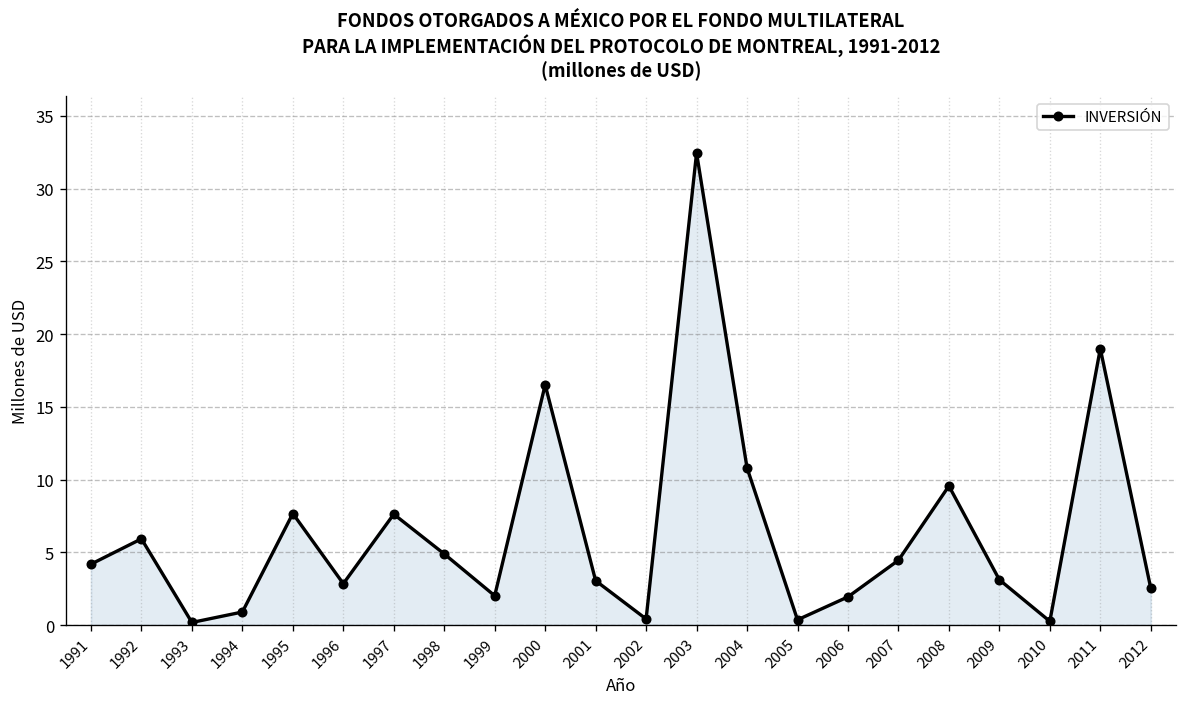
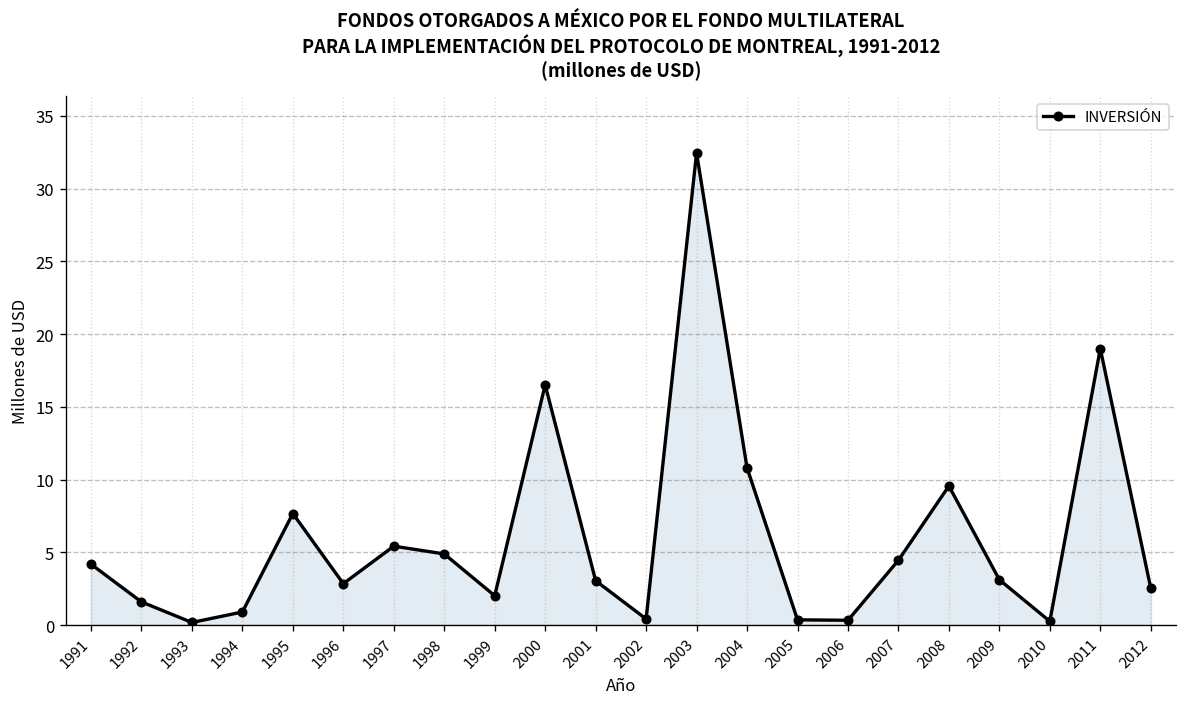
  {
    "1991": 4.2,
-   "1992": 5.9,
+   "1992": 1.6,
    "1993": 0.2,
    "1994": 0.9,
    "1995": 7.7,
    "1996": 2.8,
-   "1997": 7.6,
+   "1997": 5.4,
    "1998": 4.9,
    "1999": 2.0,
    "2000": 16.5,
    "2001": 3.0,
    "2002": 0.4,
    "2003": 32.5,
    "2004": 10.8,
    "2005": 0.4,
-   "2006": 1.9,
+   "2006": 0.3,
    "2007": 4.5,
    "2008": 9.6,
    "2009": 3.1,
    "2010": 0.3,
    "2011": 19.0,
    "2012": 2.5
  }
